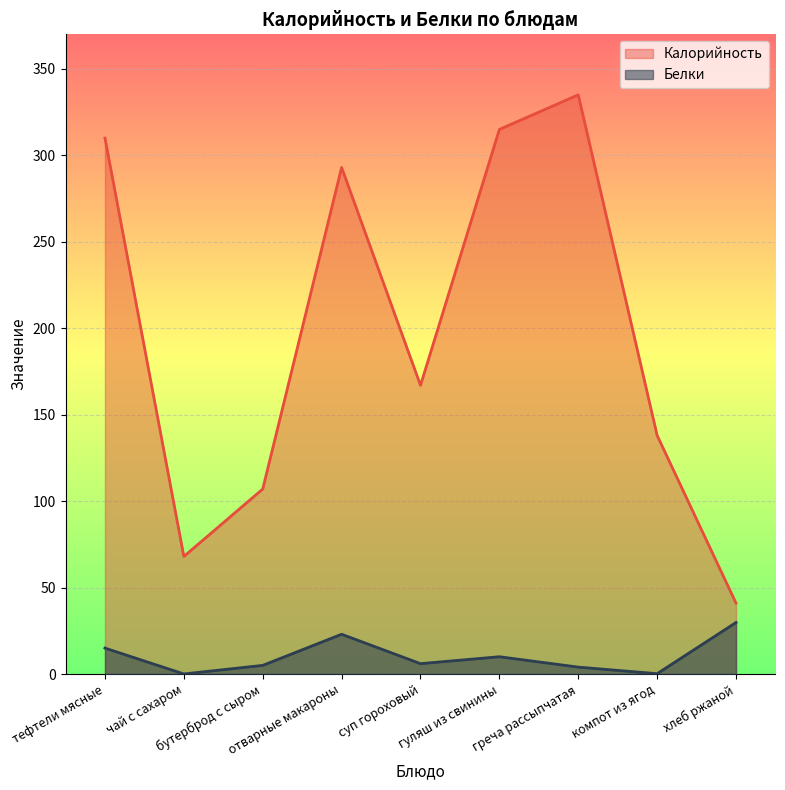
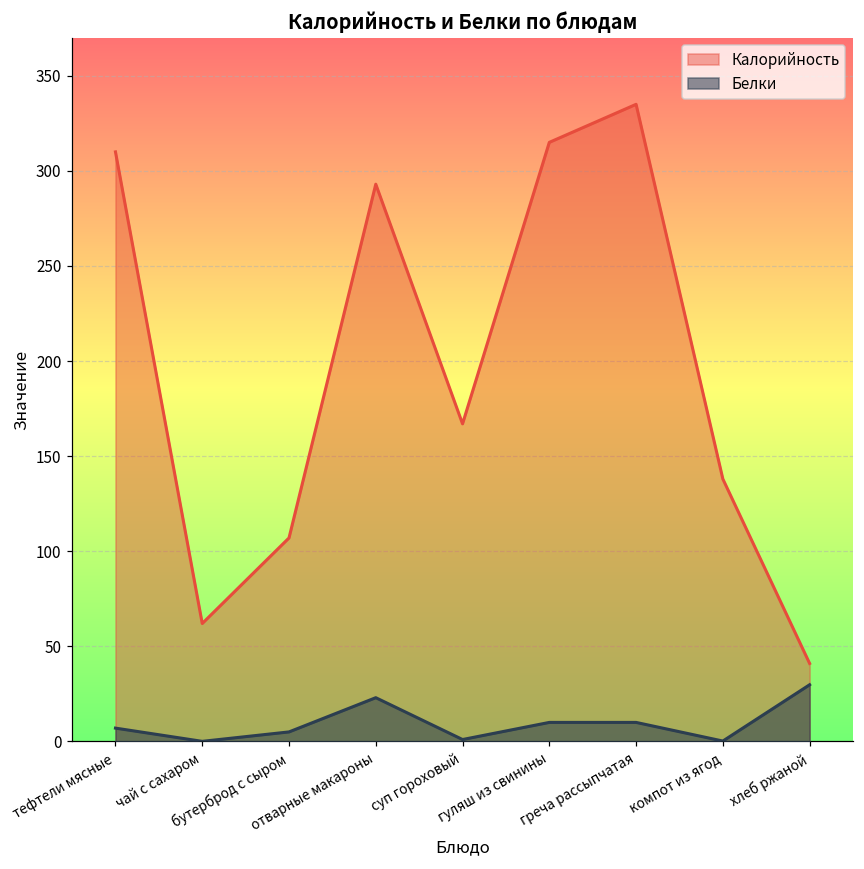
  {
    "Калорийность": {
      "тефтели мясные": 310,
-     "чай с сахаром": 68,
+     "чай с сахаром": 62,
      "бутерброд с сыром": 107,
      "отварные макароны": 293,
      "суп гороховый": 167,
      "гуляш из свинины": 315,
      "греча рассыпчатая": 335,
      "компот из ягод": 138,
      "хлеб ржаной": 41
    },
    "Белки": {
-     "тефтели мясные": 15,
+     "тефтели мясные": 7,
      "чай с сахаром": 0,
      "бутерброд с сыром": 5,
      "отварные макароны": 23,
-     "суп гороховый": 6,
+     "суп гороховый": 1,
      "гуляш из свинины": 10,
-     "греча рассыпчатая": 4,
+     "греча рассыпчатая": 10,
      "компот из ягод": 0,
      "хлеб ржаной": 30
    }
  }
